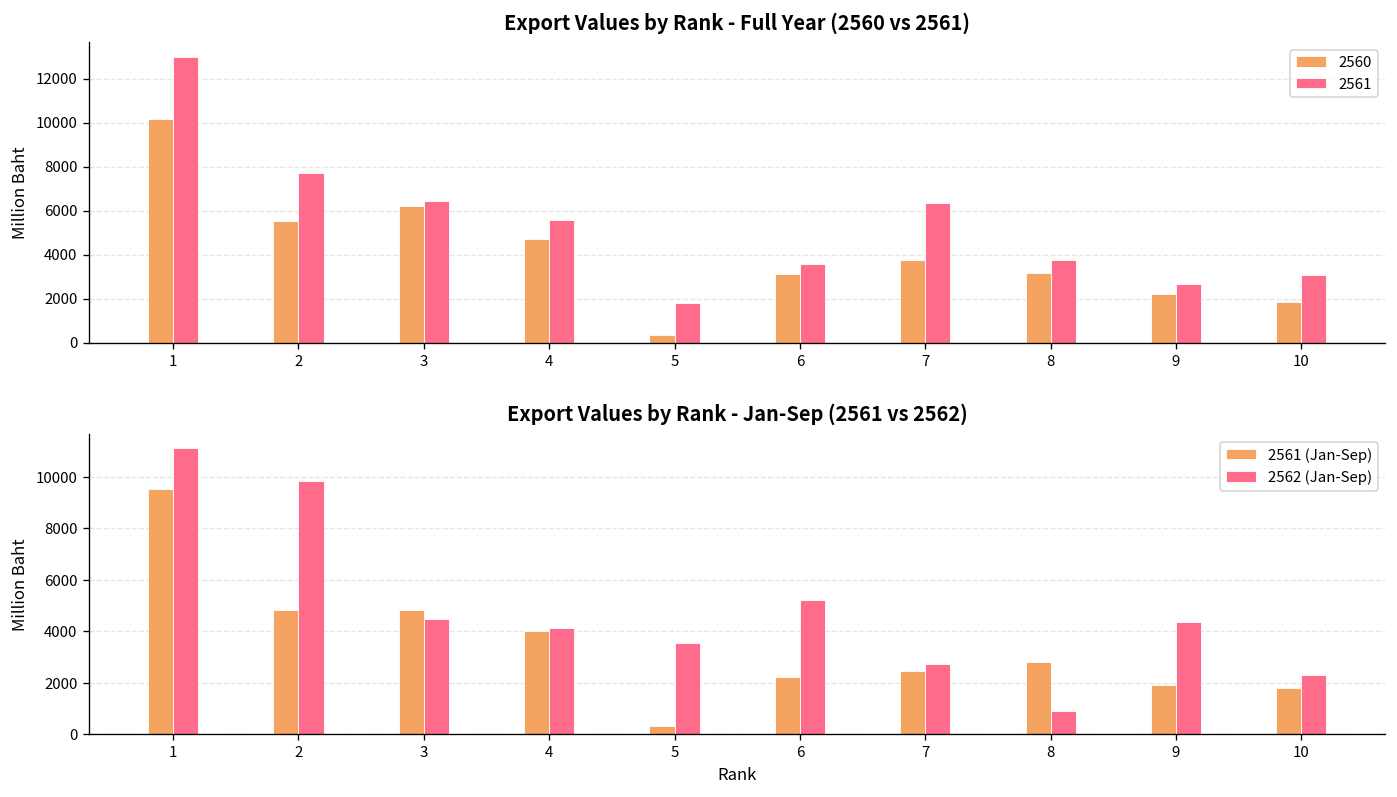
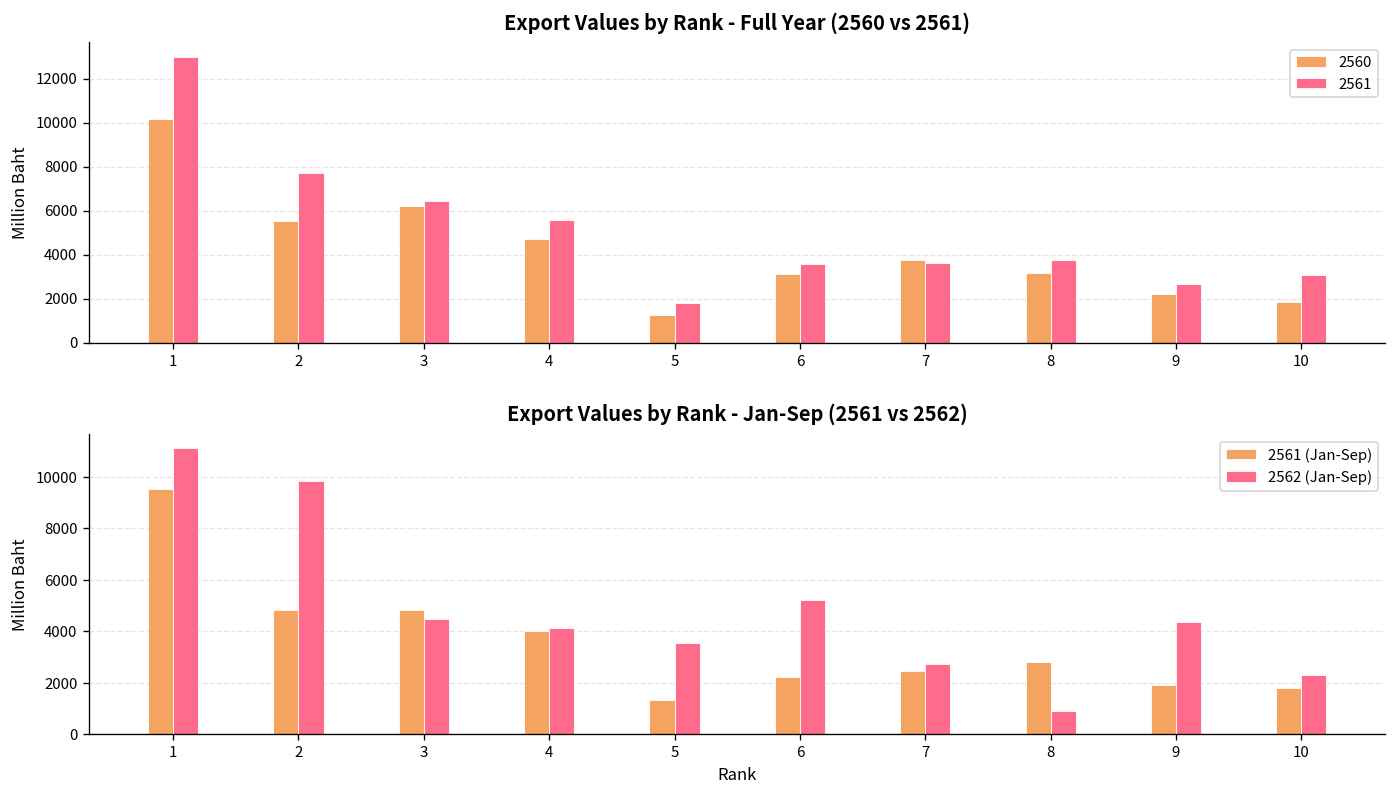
  {
    "Export Values by Rank - Full Year (2560 vs 2561)": {
      "2560": {
        "1": 10200,
        "2": 5500,
        "3": 6200,
        "4": 4700,
-       "5": 400,
+       "5": 1300,
        "6": 3100,
        "7": 3700,
        "8": 3200,
        "9": 2200,
        "10": 1900
      },
      "2561": {
        "1": 13000,
        "2": 7700,
        "3": 6400,
        "4": 5600,
        "5": 1800,
        "6": 3600,
-       "7": 6300,
+       "7": 3600,
        "8": 3800,
        "9": 2700,
        "10": 3100
      }
    },
    "Export Values by Rank - Jan-Sep (2561 vs 2562)": {
      "2561 (Jan-Sep)": {
        "1": 9500,
        "2": 4800,
        "3": 4800,
        "4": 4000,
-       "5": 300,
+       "5": 1300,
        "6": 2200,
        "7": 2500,
        "8": 2800,
        "9": 1900,
        "10": 1800
      },
      "2562 (Jan-Sep)": {
        "1": 11100,
        "2": 9800,
        "3": 4500,
        "4": 4100,
        "5": 3600,
        "6": 5200,
        "7": 2700,
        "8": 900,
        "9": 4300,
        "10": 2300
      }
    }
  }
